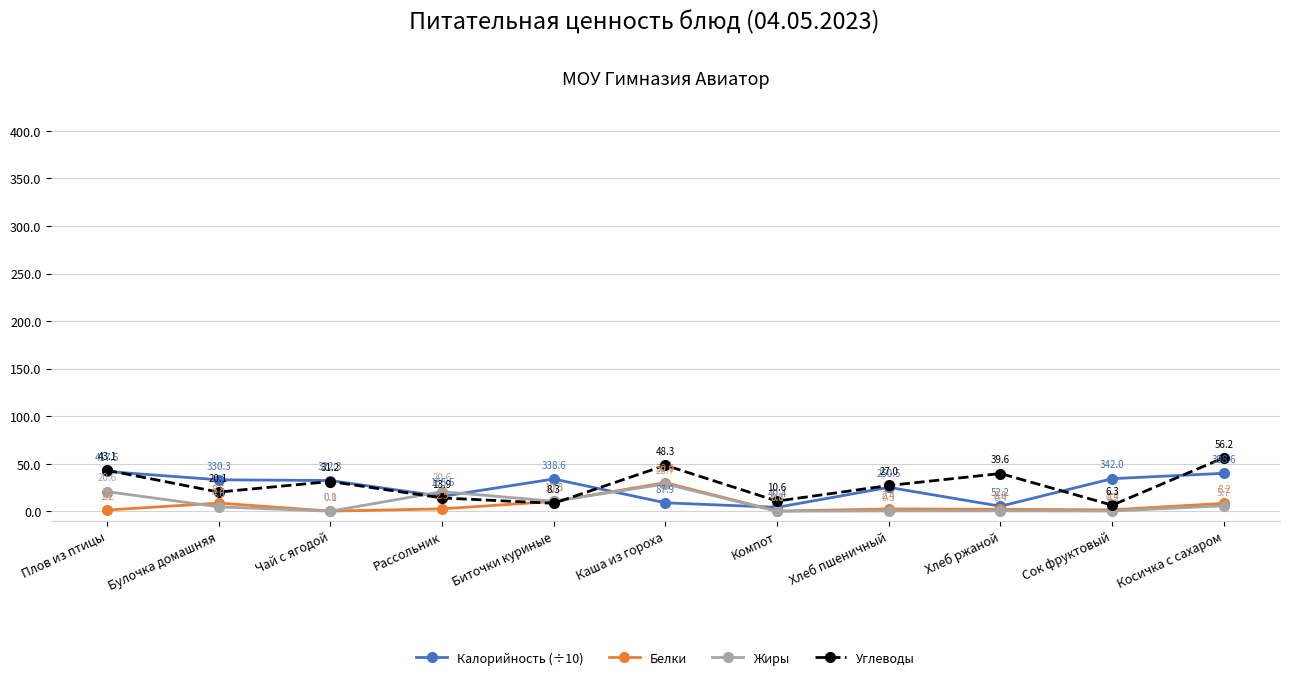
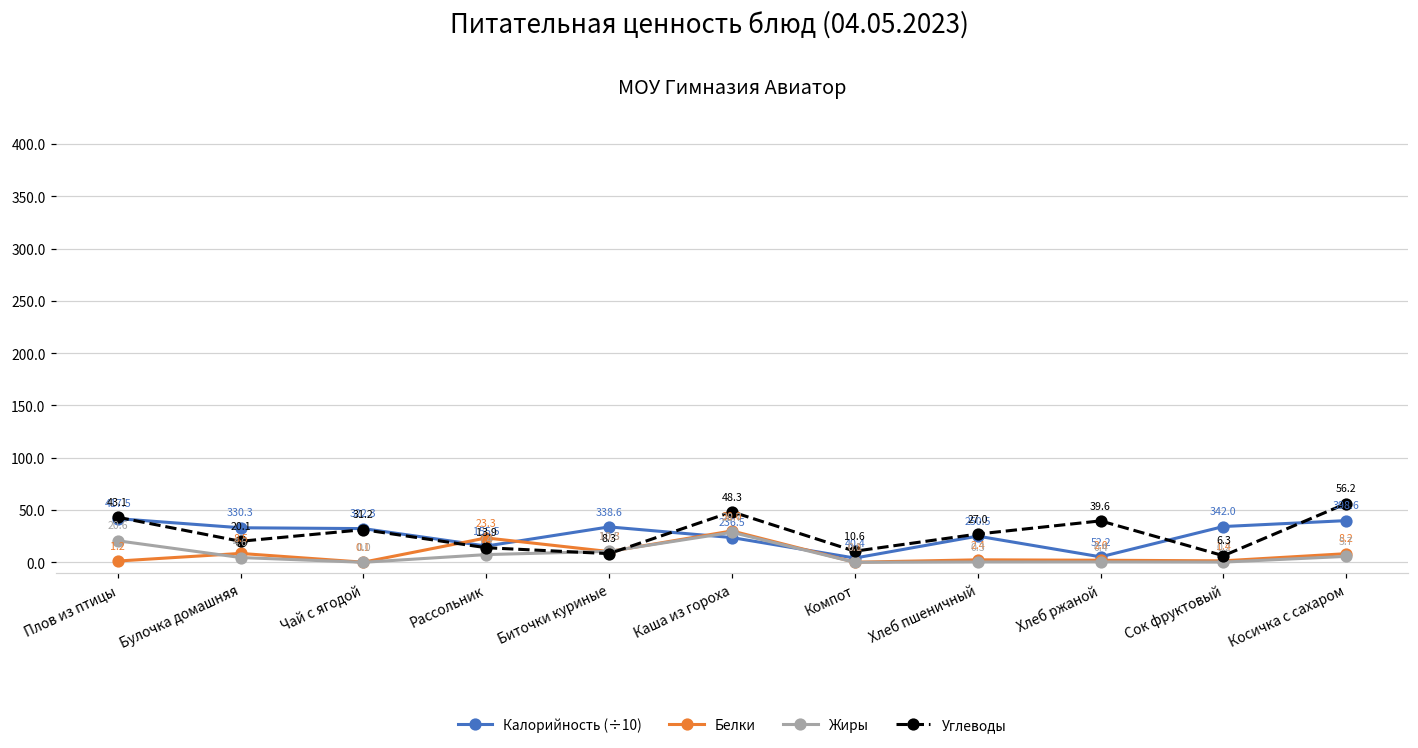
  {
    "Калорийность (÷10)": {
-     "Каша из гороха": 87.9
+     "Каша из гороха": 236.5
    },
    "Белки": {
-     "Рассольник": 2.5
+     "Рассольник": 23.3
    },
    "Жиры": {
-     "Рассольник": 20.6
+     "Рассольник": 7.4
    },
    "Углеводы": {
      "Каша из гороха": 48.3,
      "Хлеб ржаной": 39.6,
      "Косичка с сахаром": 56.2
    }
  }
